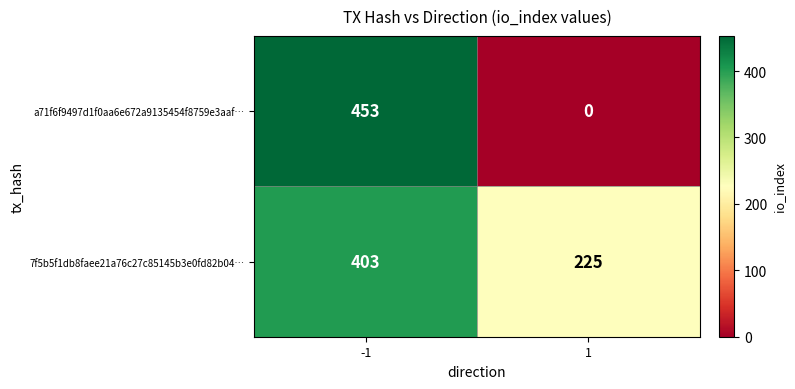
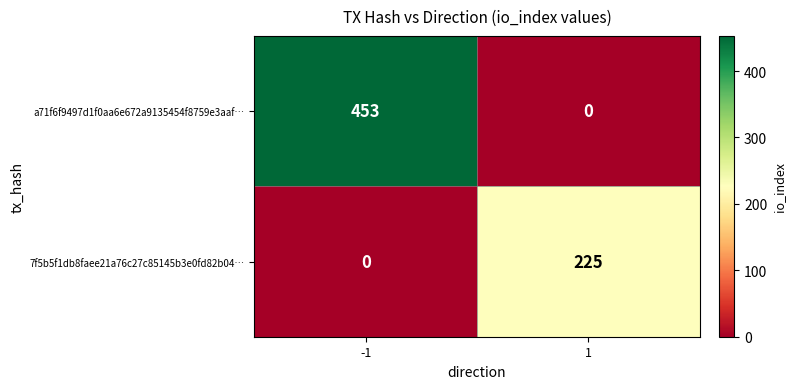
  {
    "a71f6f9497d1f0aa6e672a9135454f8759e3aaf…": {
      "-1": 453,
      "1": 0
    },
    "7f5b5f1db8faee21a76c27c85145b3e0fd82b04…": {
-     "-1": 403,
+     "-1": 0,
      "1": 225
    }
  }
